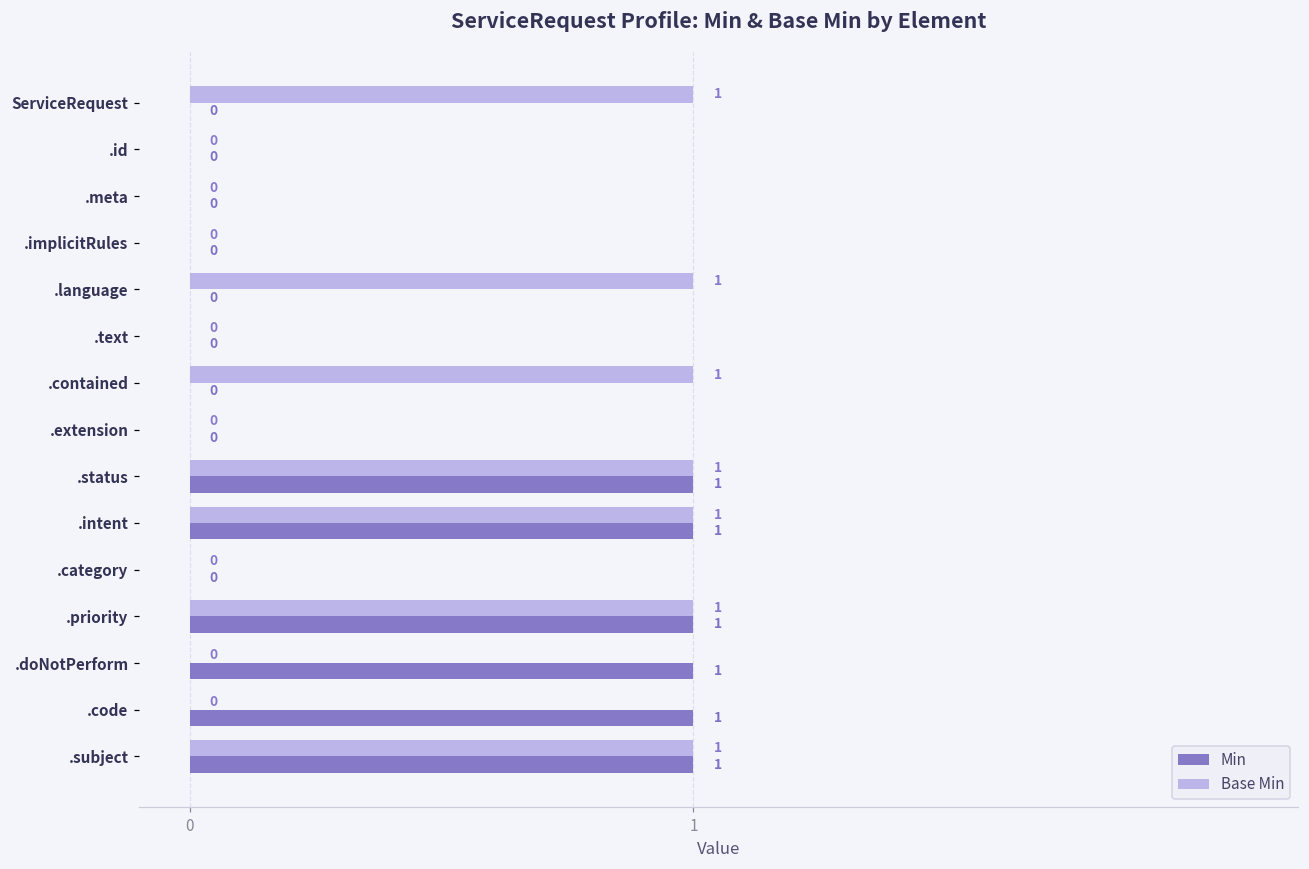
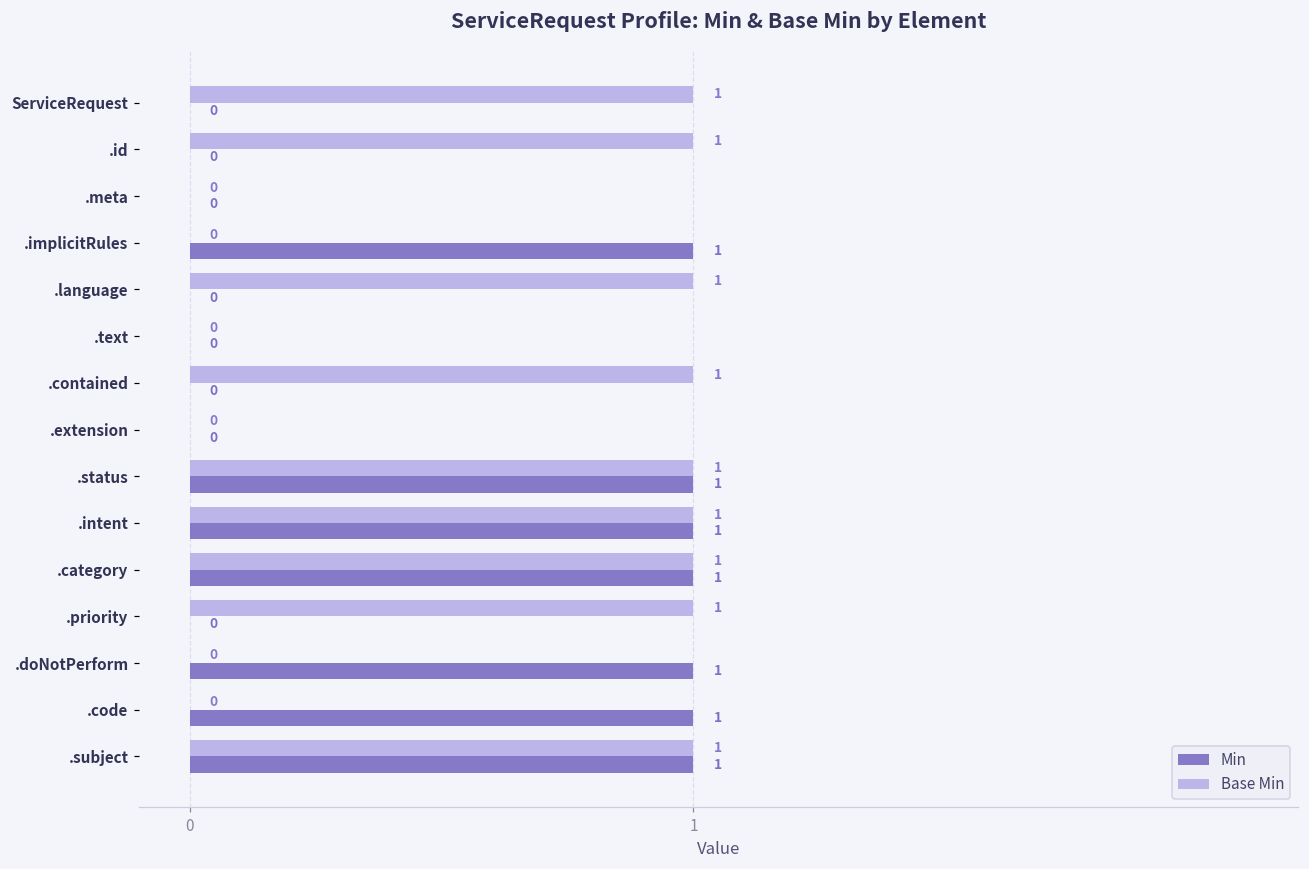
  {
    "Min": {
      "ServiceRequest": 0,
      ".id": 0,
      ".meta": 0,
-     ".implicitRules": 0,
+     ".implicitRules": 1,
      ".language": 0,
      ".text": 0,
      ".contained": 0,
      ".extension": 0,
      ".status": 1,
      ".intent": 1,
-     ".category": 0,
-     ".priority": 1,
+     ".category": 1,
+     ".priority": 0,
      ".doNotPerform": 1,
      ".code": 1,
      ".subject": 1
    },
    "Base Min": {
      "ServiceRequest": 1,
-     ".id": 0,
+     ".id": 1,
      ".meta": 0,
      ".implicitRules": 0,
      ".language": 1,
      ".text": 0,
      ".contained": 1,
      ".extension": 0,
      ".status": 1,
      ".intent": 1,
-     ".category": 0,
+     ".category": 1,
      ".priority": 1,
      ".doNotPerform": 0,
      ".code": 0,
      ".subject": 1
    }
  }
